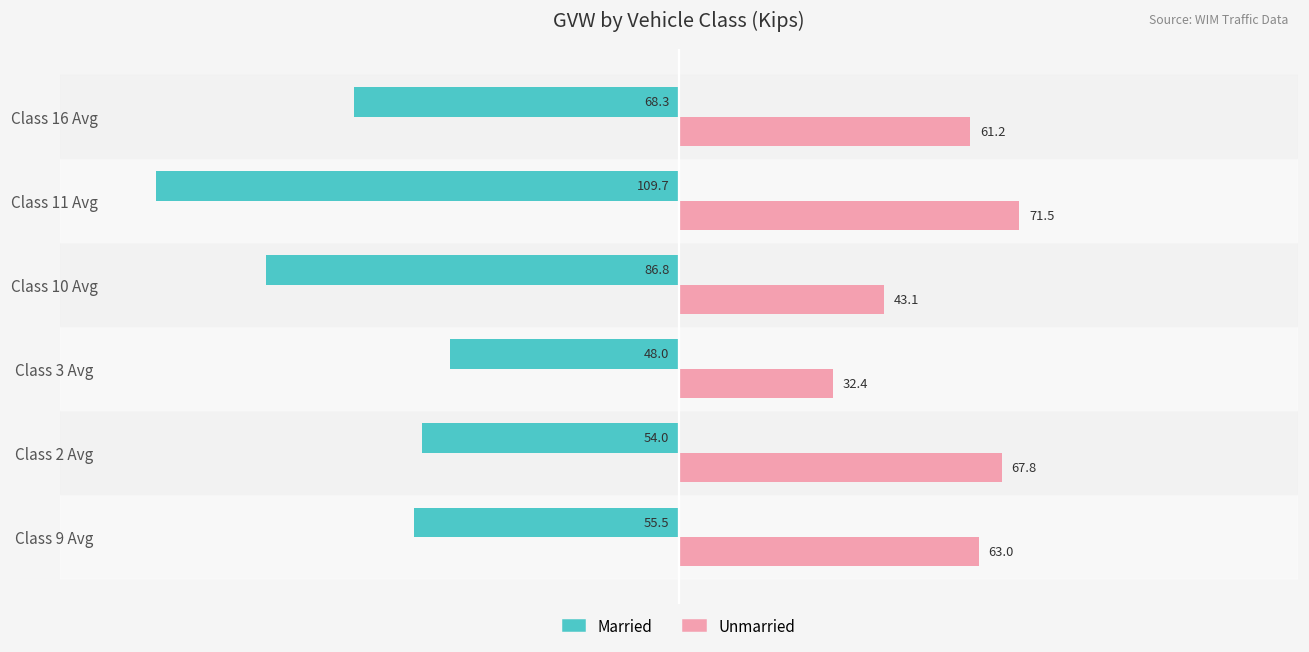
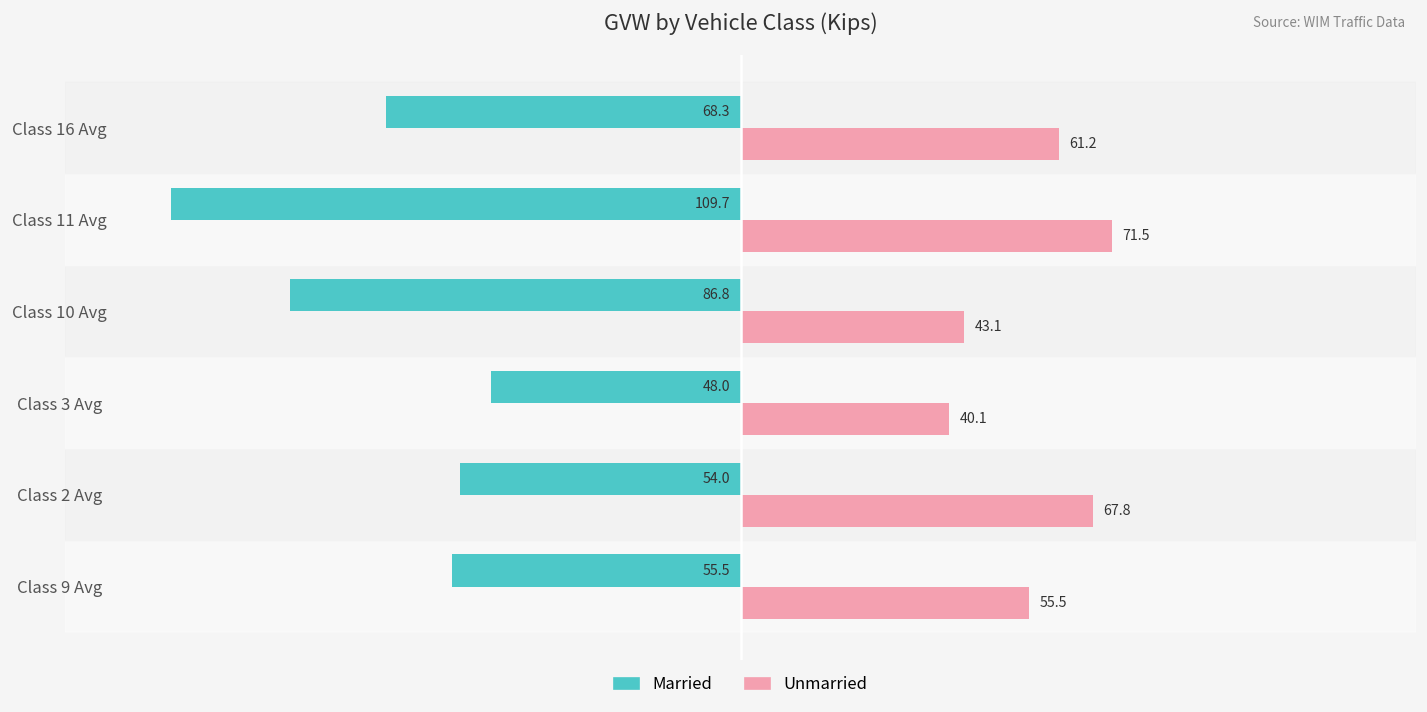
  {
    "Unmarried": {
      "Class 16 Avg": 61.2,
      "Class 11 Avg": 71.5,
      "Class 10 Avg": 43.1,
-     "Class 3 Avg": 32.4,
+     "Class 3 Avg": 40.1,
      "Class 2 Avg": 67.8,
-     "Class 9 Avg": 63.0
+     "Class 9 Avg": 55.5
    }
  }
